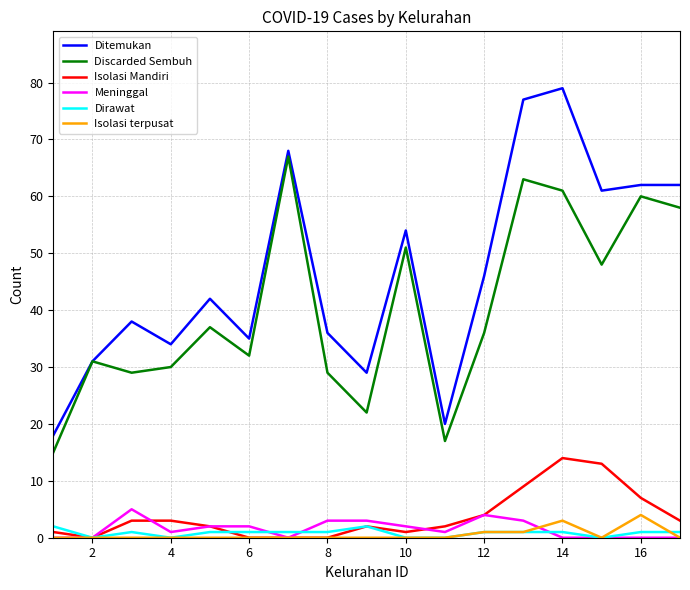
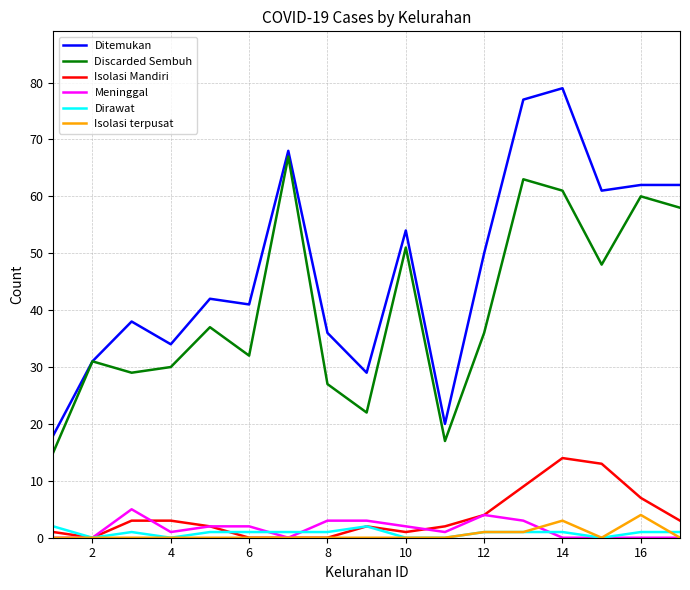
  {
    "Ditemukan": {
      "4": 34,
-     "6": 35,
+     "6": 41,
      "8": 36,
      "10": 54,
-     "12": 46,
+     "12": 50,
      "14": 79,
      "16": 62
    },
    "Discarded Sembuh": {
      "4": 30,
      "6": 32,
-     "8": 29,
+     "8": 27,
      "10": 51,
      "12": 36,
      "14": 61,
      "16": 60
    },
    "Isolasi Mandiri": {
      "4": 3,
      "10": 1,
      "14": 14,
      "16": 7
    },
    "Meninggal": {
      "4": 1,
      "6": 2,
      "8": 3,
      "10": 2,
      "14": 0,
      "16": 0
    },
    "Dirawat": {
      "6": 1,
      "8": 1,
      "14": 1,
      "16": 1
    },
    "Isolasi terpusat": {
      "14": 3,
      "16": 4
    }
  }
